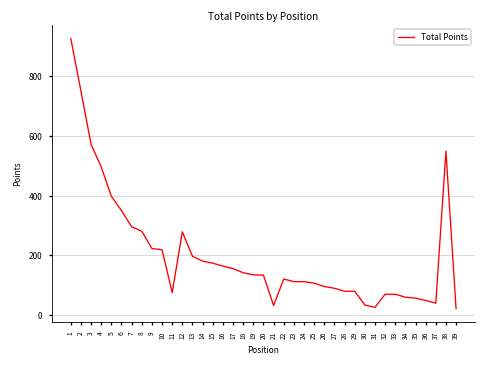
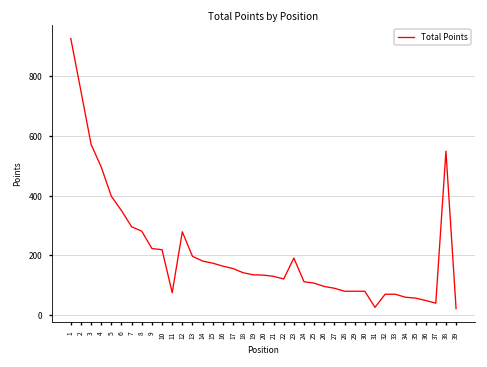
  {
    "1": 930,
    "2": 750,
    "3": 570,
    "4": 500,
    "5": 400,
    "6": 350,
    "7": 300,
    "8": 280,
    "9": 220,
    "10": 220,
    "11": 80,
    "12": 280,
    "13": 200,
    "14": 180,
    "15": 170,
    "16": 160,
    "17": 160,
    "18": 140,
    "19": 140,
    "20": 130,
-   "21": 30,
+   "21": 130,
    "22": 120,
-   "23": 110,
+   "23": 190,
    "24": 110,
    "25": 110,
    "26": 100,
    "27": 90,
    "28": 80,
    "29": 80,
-   "30": 30,
+   "30": 80,
    "31": 30,
    "32": 70,
    "33": 70,
    "34": 60,
    "35": 60,
    "36": 50,
    "37": 40,
    "38": 550,
    "39": 20
  }
